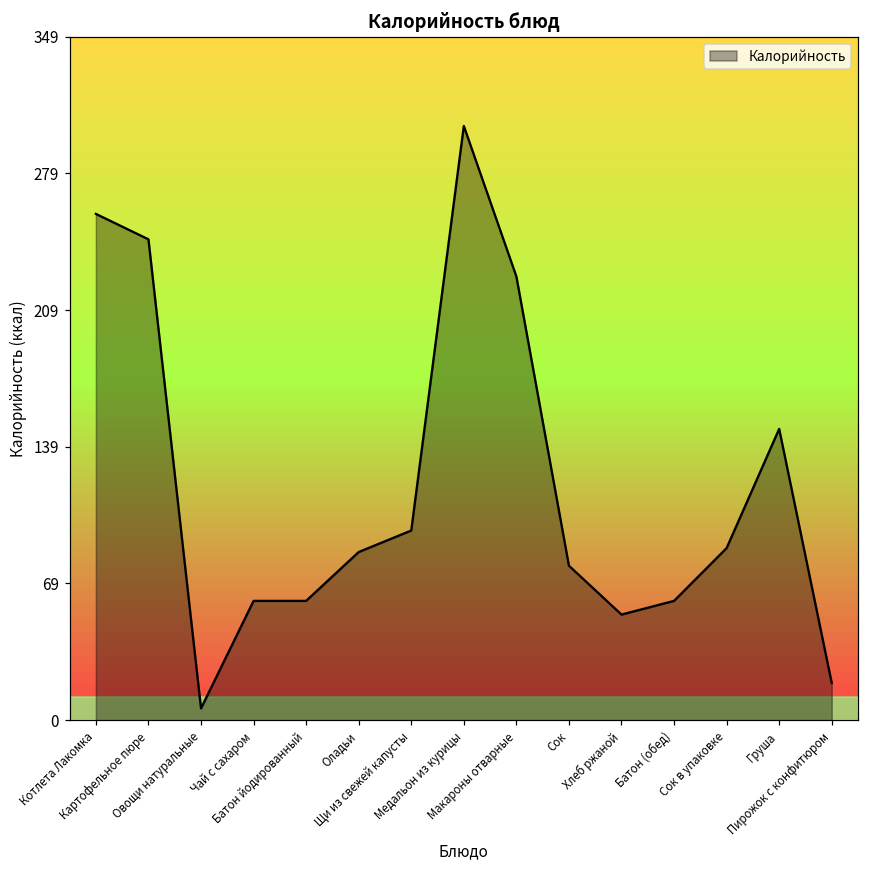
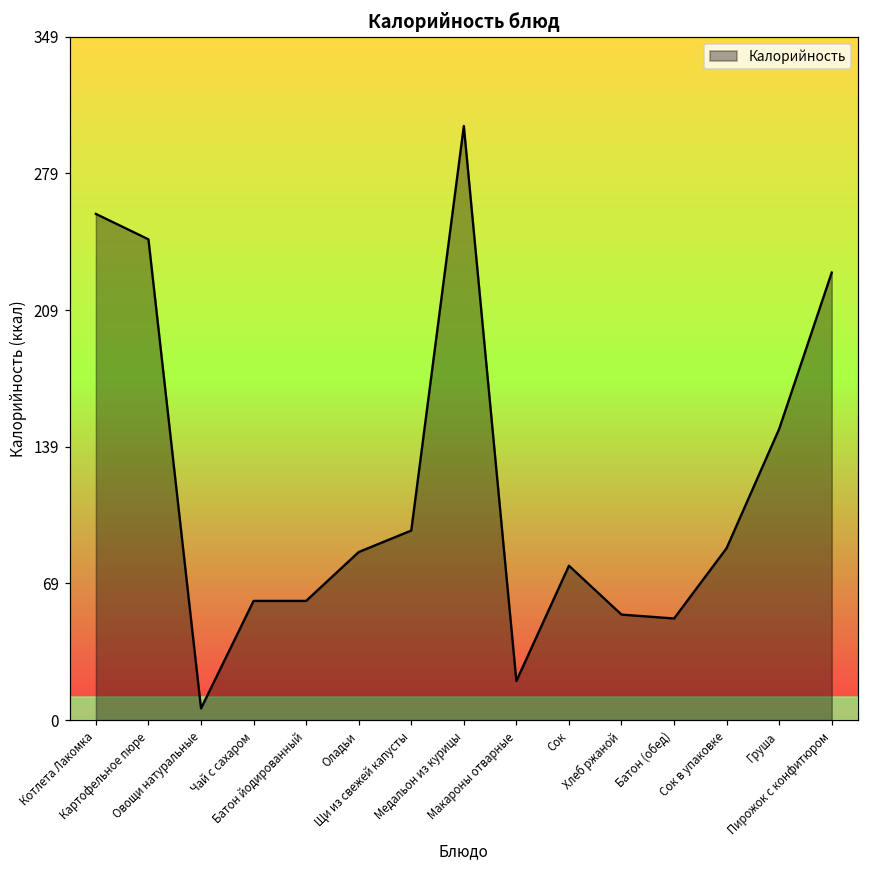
  {
    "Котлета Лакомка": 259,
    "Картофельное пюре": 246,
    "Чай с сахаром": 61,
    "Батон йодированный": 61,
    "Оладьи": 86,
    "Щи из свежей капусты": 97,
    "Медальон из курицы": 304,
-   "Макароны отварные": 227,
+   "Макароны отварные": 20,
    "Сок": 79,
    "Хлеб ржаной": 54,
-   "Батон (обед)": 61,
+   "Батон (обед)": 52,
    "Сок в упаковке": 88,
    "Груша": 149,
-   "Пирожок с конфитюром": 19
+   "Пирожок с конфитюром": 229
  }
